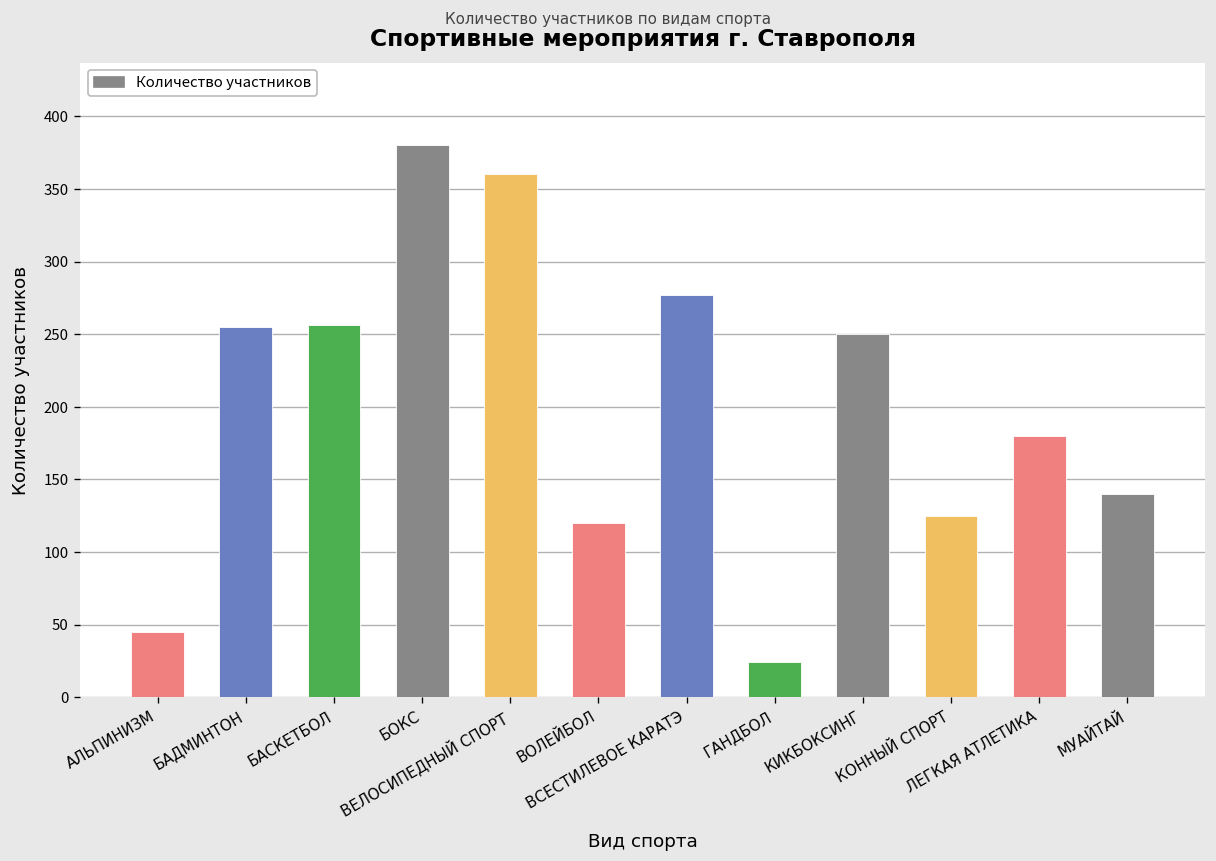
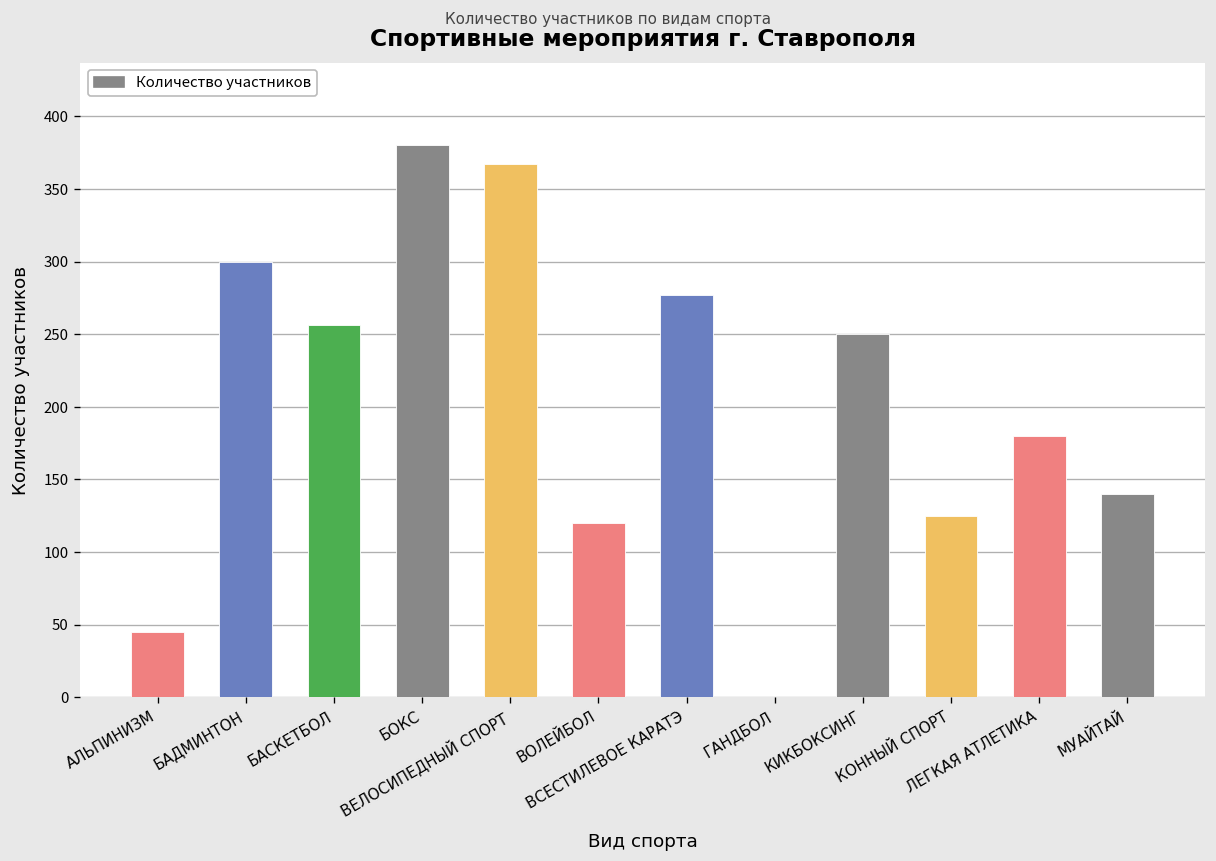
  {
    "АЛЬПИНИЗМ": 45,
-   "БАДМИНТОН": 255,
+   "БАДМИНТОН": 300,
    "БАСКЕТБОЛ": 256,
    "БОКС": 380,
-   "ВЕЛОСИПЕДНЫЙ СПОРТ": 360,
+   "ВЕЛОСИПЕДНЫЙ СПОРТ": 367,
    "ВОЛЕЙБОЛ": 120,
    "ВСЕСТИЛЕВОЕ КАРАТЭ": 277,
-   "ГАНДБОЛ": 24,
+   "ГАНДБОЛ": 0,
    "КИКБОКСИНГ": 250,
    "КОННЫЙ СПОРТ": 125,
    "ЛЕГКАЯ АТЛЕТИКА": 180,
    "МУАЙТАЙ": 140
  }
